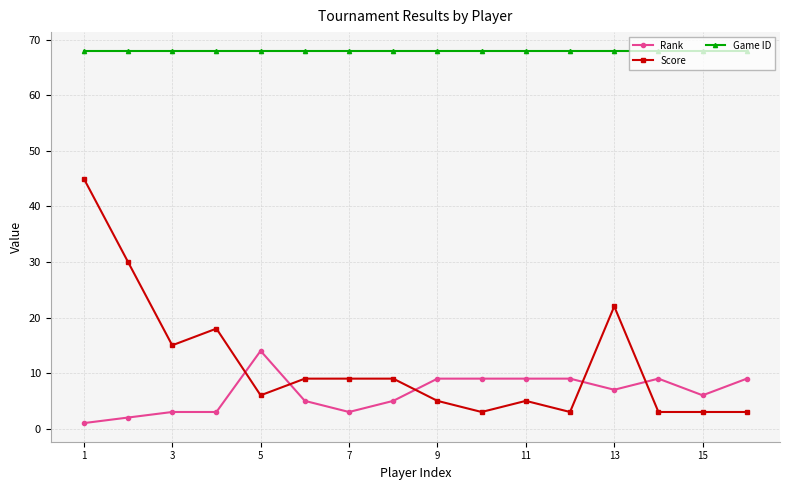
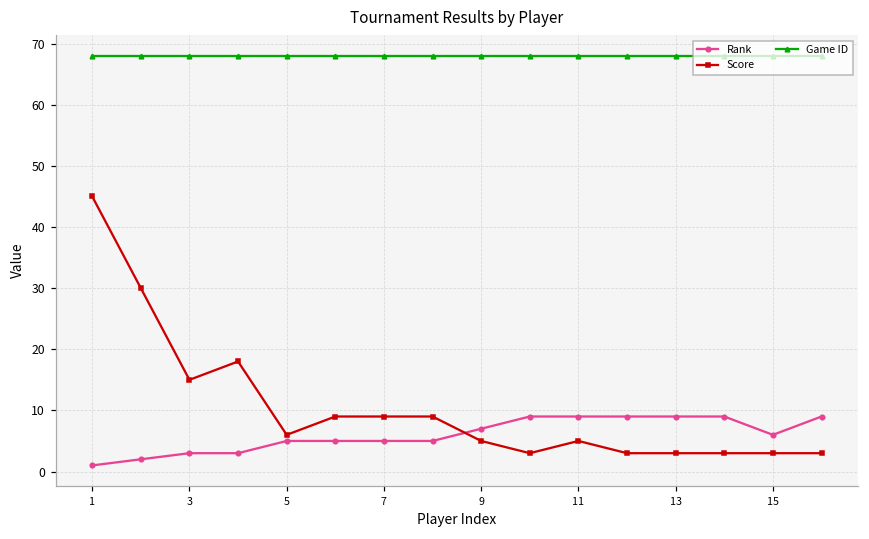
  {
    "Rank": {
      "1": 1,
      "3": 3,
-     "5": 14,
-     "7": 3,
-     "9": 9,
+     "5": 5,
+     "7": 5,
+     "9": 7,
      "11": 9,
-     "13": 7,
+     "13": 9,
      "15": 6
    },
    "Score": {
      "1": 45,
      "3": 15,
      "5": 6,
      "7": 9,
      "9": 5,
      "11": 5,
-     "13": 22,
+     "13": 3,
      "15": 3
    },
    "Game ID": {
      "1": 68,
      "3": 68,
      "5": 68,
      "7": 68,
      "9": 68,
      "11": 68,
      "13": 68
    }
  }
